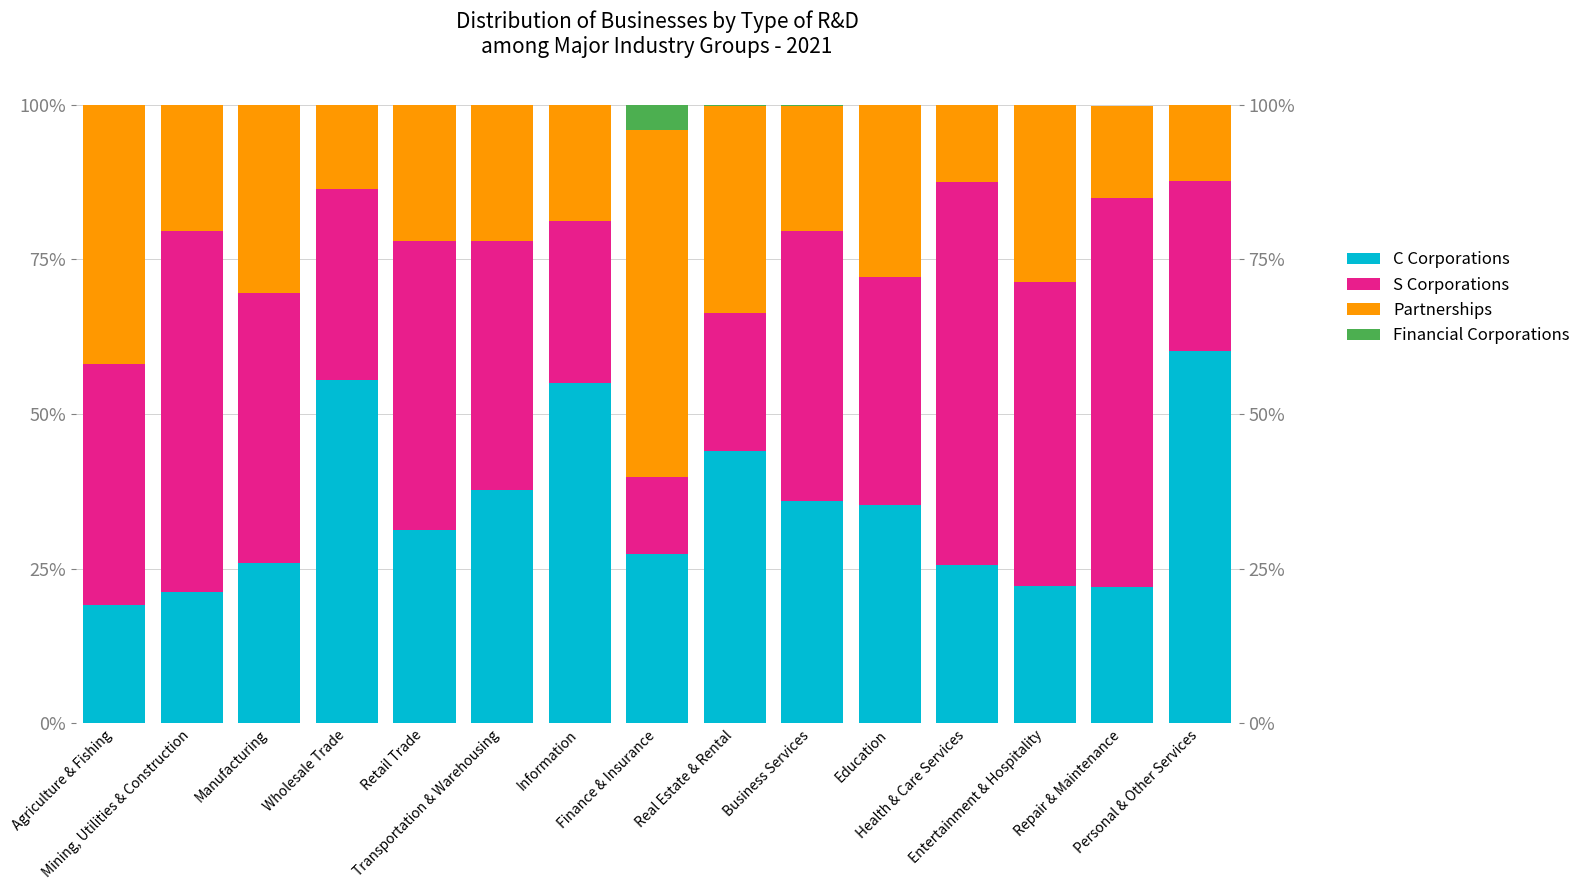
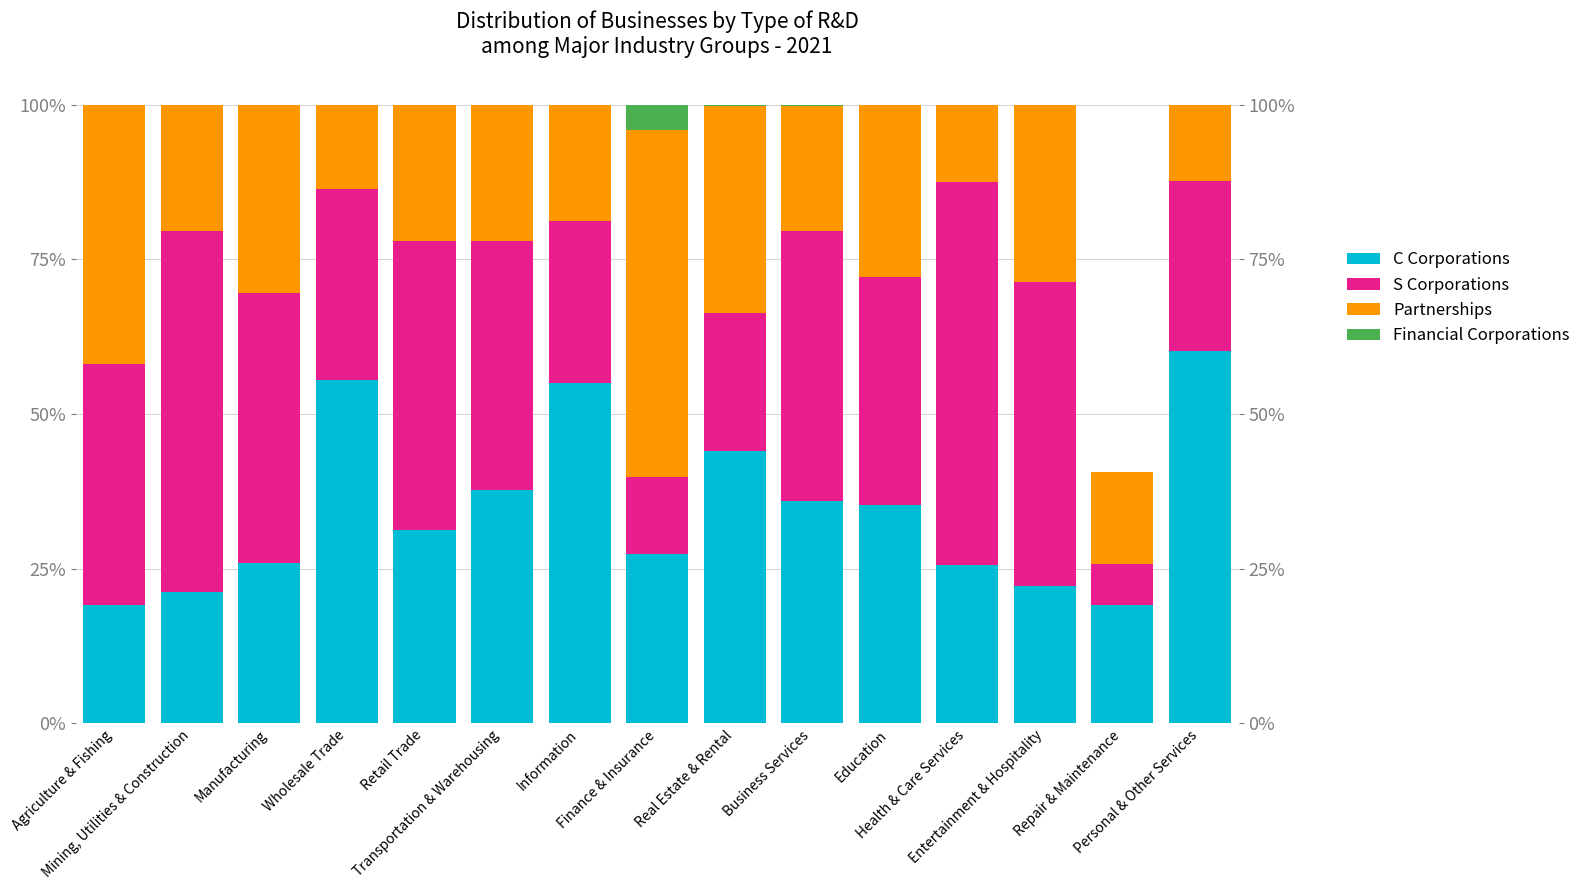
  {
    "C Corporations": {
      "Agriculture & Fishing": "19%",
      "Mining, Utilities & Construction": "21%",
      "Manufacturing": "26%",
      "Wholesale Trade": "55%",
      "Retail Trade": "31%",
      "Transportation & Warehousing": "38%",
      "Information": "55%",
      "Finance & Insurance": "27%",
      "Real Estate & Rental": "44%",
      "Business Services": "36%",
      "Education": "35%",
      "Health & Care Services": "26%",
      "Entertainment & Hospitality": "22%",
-     "Repair & Maintenance": "22%",
+     "Repair & Maintenance": "19%",
      "Personal & Other Services": "60%"
    },
    "S Corporations": {
      "Agriculture & Fishing": "39%",
      "Mining, Utilities & Construction": "58%",
      "Manufacturing": "44%",
      "Wholesale Trade": "31%",
      "Retail Trade": "47%",
      "Transportation & Warehousing": "40%",
      "Information": "26%",
      "Finance & Insurance": "13%",
      "Real Estate & Rental": "22%",
      "Business Services": "44%",
      "Education": "37%",
      "Health & Care Services": "62%",
      "Entertainment & Hospitality": "49%",
-     "Repair & Maintenance": "63%",
+     "Repair & Maintenance": "6%",
      "Personal & Other Services": "27%"
    },
    "Partnerships": {
      "Agriculture & Fishing": "42%",
      "Mining, Utilities & Construction": "20%",
      "Manufacturing": "30%",
      "Wholesale Trade": "14%",
      "Retail Trade": "22%",
      "Transportation & Warehousing": "22%",
      "Information": "19%",
      "Finance & Insurance": "56%",
      "Real Estate & Rental": "33%",
      "Business Services": "20%",
      "Education": "28%",
      "Health & Care Services": "13%",
      "Entertainment & Hospitality": "29%",
      "Repair & Maintenance": "15%",
      "Personal & Other Services": "12%"
    },
    "Financial Corporations": {
      "Agriculture & Fishing": "0%",
      "Mining, Utilities & Construction": "0%",
      "Manufacturing": "0%",
      "Wholesale Trade": "0%",
      "Retail Trade": "0%",
      "Transportation & Warehousing": "0%",
      "Information": "0%",
      "Finance & Insurance": "4%",
      "Education": "0%",
      "Health & Care Services": "0%",
      "Entertainment & Hospitality": "0%",
      "Repair & Maintenance": "0%",
      "Personal & Other Services": "0%"
    }
  }
